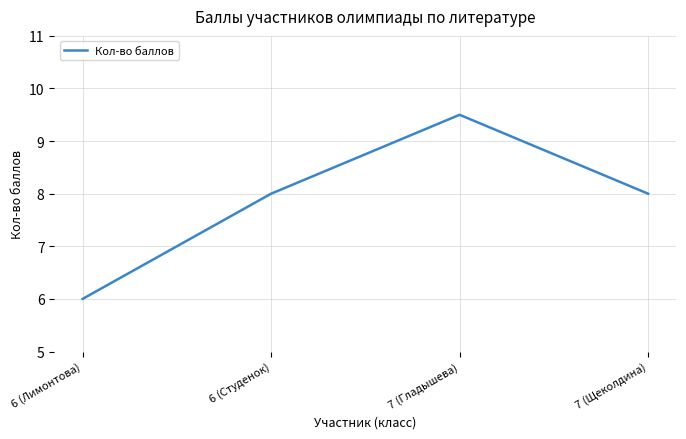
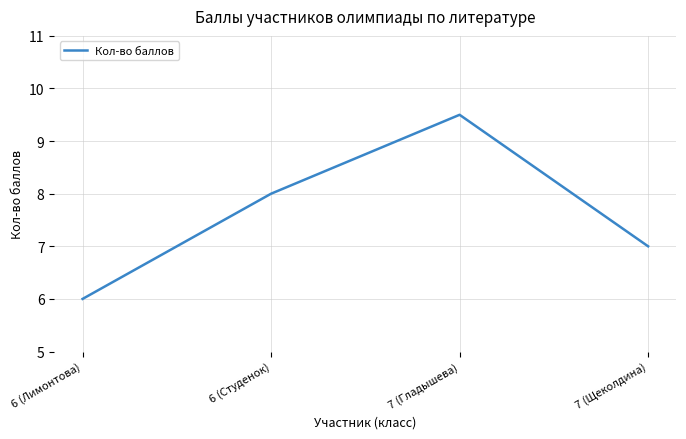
  {
    "6 (Лимонтова)": 6,
    "6 (Студенок)": 8,
    "7 (Гладышева)": 9.5,
-   "7 (Щеколдина)": 8
+   "7 (Щеколдина)": 7
  }
